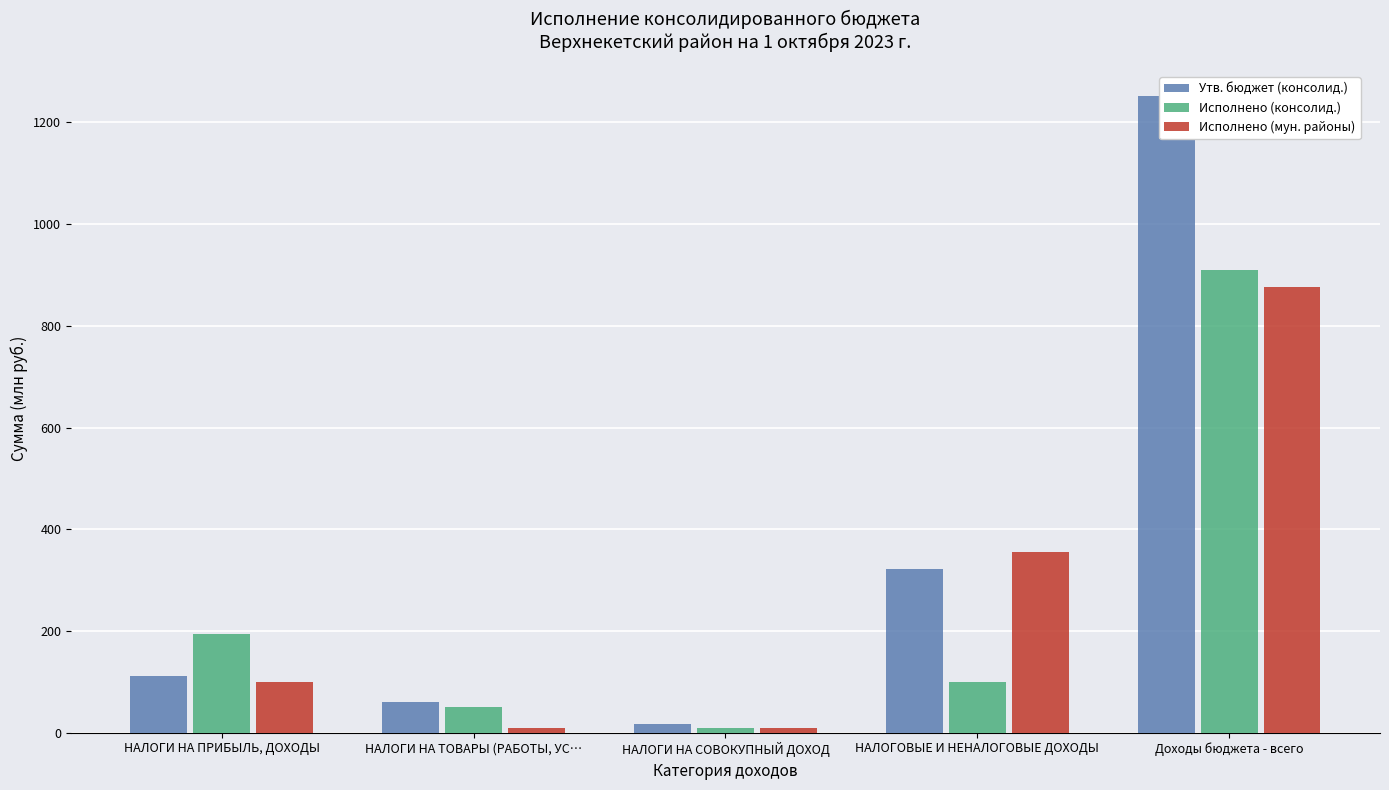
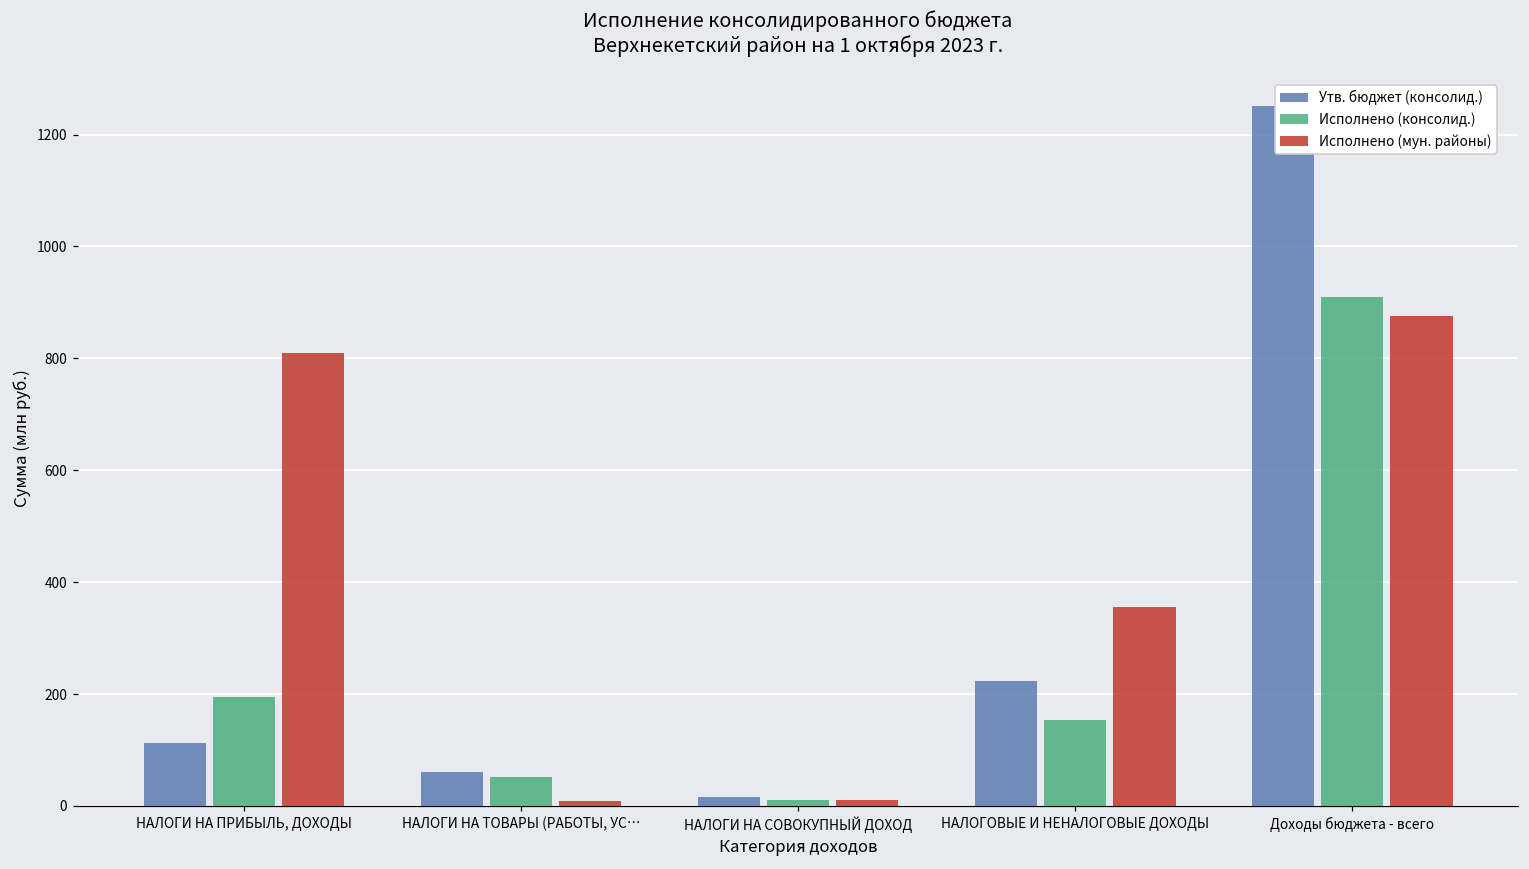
  {
    "Утв. бюджет (консолид.)": {
      "НАЛОГИ НА ПРИБЫЛЬ, ДОХОДЫ": 110,
      "НАЛОГИ НА ТОВАРЫ (РАБОТЫ, УС…": 60,
      "НАЛОГИ НА СОВОКУПНЫЙ ДОХОД": 20,
-     "НАЛОГОВЫЕ И НЕНАЛОГОВЫЕ ДОХОДЫ": 320
+     "НАЛОГОВЫЕ И НЕНАЛОГОВЫЕ ДОХОДЫ": 220
    },
    "Исполнено (консолид.)": {
      "НАЛОГИ НА ПРИБЫЛЬ, ДОХОДЫ": 190,
      "НАЛОГИ НА ТОВАРЫ (РАБОТЫ, УС…": 50,
      "НАЛОГИ НА СОВОКУПНЫЙ ДОХОД": 10,
-     "НАЛОГОВЫЕ И НЕНАЛОГОВЫЕ ДОХОДЫ": 100,
+     "НАЛОГОВЫЕ И НЕНАЛОГОВЫЕ ДОХОДЫ": 150,
      "Доходы бюджета - всего": 910
    },
    "Исполнено (мун. районы)": {
-     "НАЛОГИ НА ПРИБЫЛЬ, ДОХОДЫ": 100,
+     "НАЛОГИ НА ПРИБЫЛЬ, ДОХОДЫ": 810,
      "НАЛОГИ НА ТОВАРЫ (РАБОТЫ, УС…": 10,
      "НАЛОГИ НА СОВОКУПНЫЙ ДОХОД": 10,
      "НАЛОГОВЫЕ И НЕНАЛОГОВЫЕ ДОХОДЫ": 360,
      "Доходы бюджета - всего": 880
    }
  }
